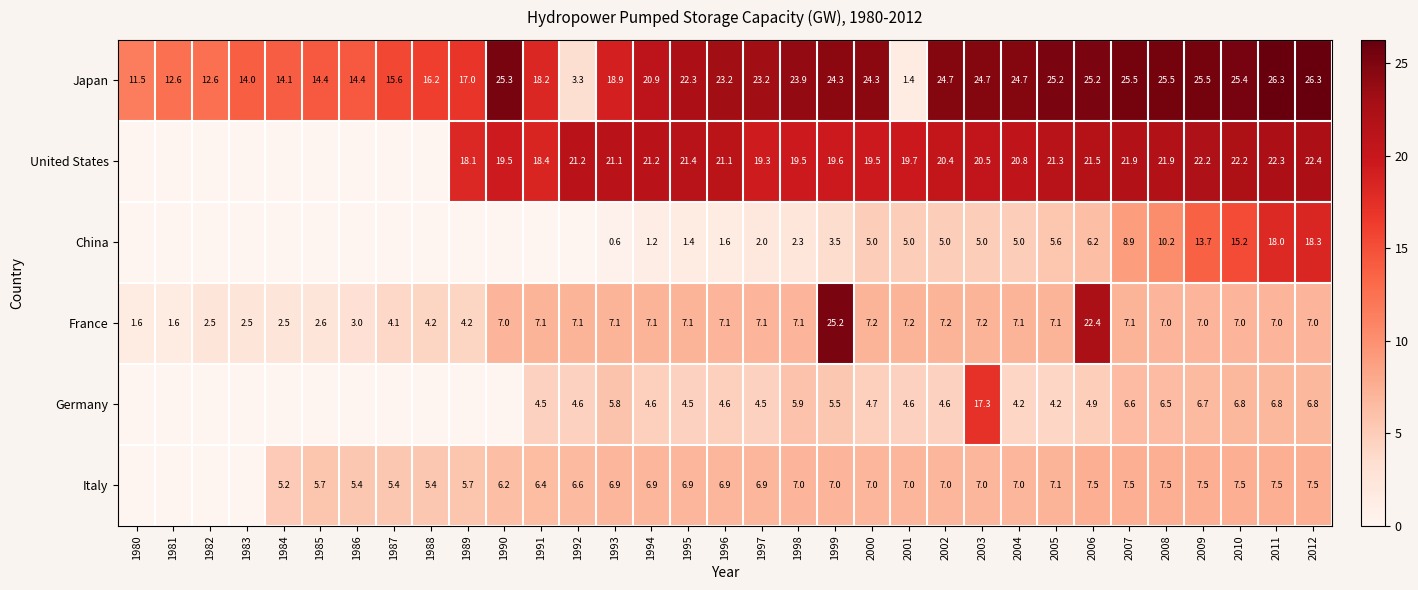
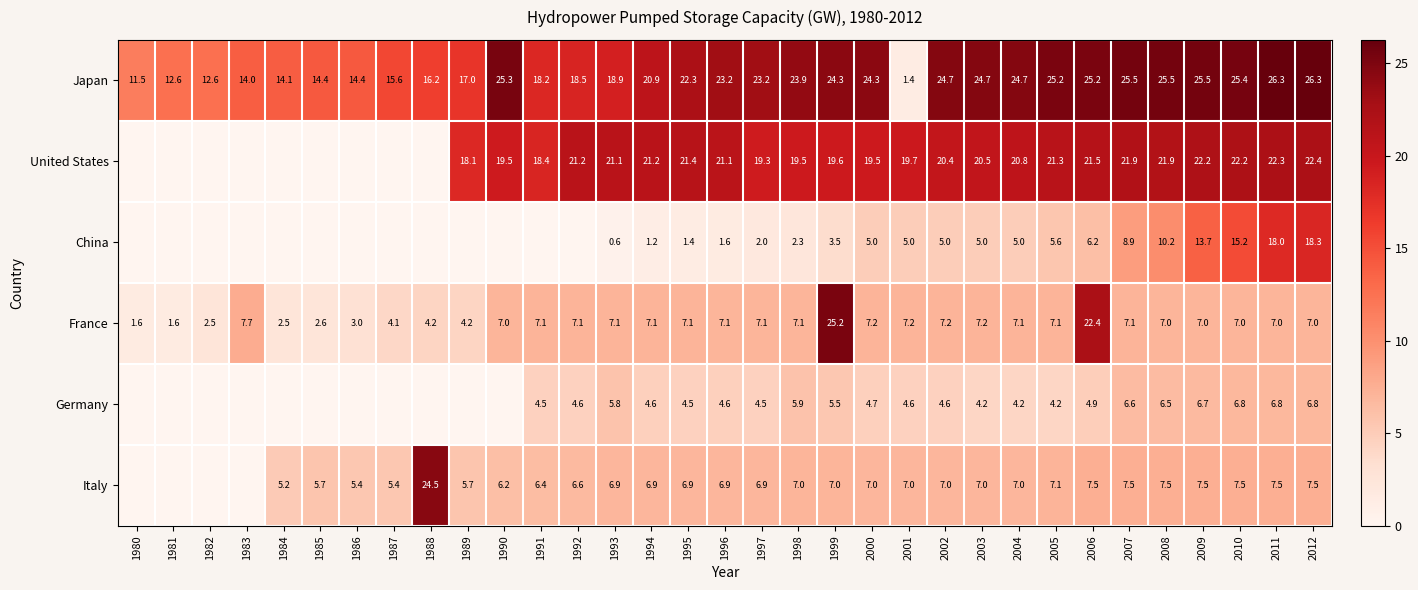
  {
    "Japan": {
      "1980": 11.5,
      "1981": 12.6,
      "1982": 12.6,
      "1983": 14.0,
      "1984": 14.1,
      "1985": 14.4,
      "1986": 14.4,
      "1987": 15.6,
      "1988": 16.2,
      "1989": 17.0,
      "1990": 25.3,
      "1991": 18.2,
-     "1992": 3.3,
+     "1992": 18.5,
      "1993": 18.9,
      "1994": 20.9,
      "1995": 22.3,
      "1996": 23.2,
      "1997": 23.2,
      "1998": 23.9,
      "1999": 24.3,
      "2000": 24.3,
      "2001": 1.4,
      "2002": 24.7,
      "2003": 24.7,
      "2004": 24.7,
      "2005": 25.2,
      "2006": 25.2,
      "2007": 25.5,
      "2008": 25.5,
      "2009": 25.5,
      "2010": 25.4,
      "2011": 26.3,
      "2012": 26.3
    },
    "United States": {
      "1989": 18.1,
      "1990": 19.5,
      "1991": 18.4,
      "1992": 21.2,
      "1993": 21.1,
      "1994": 21.2,
      "1995": 21.4,
      "1996": 21.1,
      "1997": 19.3,
      "1998": 19.5,
      "1999": 19.6,
      "2000": 19.5,
      "2001": 19.7,
      "2002": 20.4,
      "2003": 20.5,
      "2004": 20.8,
      "2005": 21.3,
      "2006": 21.5,
      "2007": 21.9,
      "2008": 21.9,
      "2009": 22.2,
      "2010": 22.2,
      "2011": 22.3,
      "2012": 22.4
    },
    "China": {
      "1993": 0.6,
      "1994": 1.2,
      "1995": 1.4,
      "1996": 1.6,
      "1997": 2.0,
      "1998": 2.3,
      "1999": 3.5,
      "2000": 5.0,
      "2001": 5.0,
      "2002": 5.0,
      "2003": 5.0,
      "2004": 5.0,
      "2005": 5.6,
      "2006": 6.2,
      "2007": 8.9,
      "2008": 10.2,
      "2009": 13.7,
      "2010": 15.2,
      "2011": 18.0,
      "2012": 18.3
    },
    "France": {
      "1980": 1.6,
      "1981": 1.6,
      "1982": 2.5,
-     "1983": 2.5,
+     "1983": 7.7,
      "1984": 2.5,
      "1985": 2.6,
      "1986": 3.0,
      "1987": 4.1,
      "1988": 4.2,
      "1989": 4.2,
      "1990": 7.0,
      "1991": 7.1,
      "1992": 7.1,
      "1993": 7.1,
      "1994": 7.1,
      "1995": 7.1,
      "1996": 7.1,
      "1997": 7.1,
      "1998": 7.1,
      "1999": 25.2,
      "2000": 7.2,
      "2001": 7.2,
      "2002": 7.2,
      "2003": 7.2,
      "2004": 7.1,
      "2005": 7.1,
      "2006": 22.4,
      "2007": 7.1,
      "2008": 7.0,
      "2009": 7.0,
      "2010": 7.0,
      "2011": 7.0,
      "2012": 7.0
    },
    "Germany": {
      "1991": 4.5,
      "1992": 4.6,
      "1993": 5.8,
      "1994": 4.6,
      "1995": 4.5,
      "1996": 4.6,
      "1997": 4.5,
      "1998": 5.9,
      "1999": 5.5,
      "2000": 4.7,
      "2001": 4.6,
      "2002": 4.6,
-     "2003": 17.3,
+     "2003": 4.2,
      "2004": 4.2,
      "2005": 4.2,
      "2006": 4.9,
      "2007": 6.6,
      "2008": 6.5,
      "2009": 6.7,
      "2010": 6.8,
      "2011": 6.8,
      "2012": 6.8
    },
    "Italy": {
      "1984": 5.2,
      "1985": 5.7,
      "1986": 5.4,
      "1987": 5.4,
-     "1988": 5.4,
+     "1988": 24.5,
      "1989": 5.7,
      "1990": 6.2,
      "1991": 6.4,
      "1992": 6.6,
      "1993": 6.9,
      "1994": 6.9,
      "1995": 6.9,
      "1996": 6.9,
      "1997": 6.9,
      "1998": 7.0,
      "1999": 7.0,
      "2000": 7.0,
      "2001": 7.0,
      "2002": 7.0,
      "2003": 7.0,
      "2004": 7.0,
      "2005": 7.1,
      "2006": 7.5,
      "2007": 7.5,
      "2008": 7.5,
      "2009": 7.5,
      "2010": 7.5,
      "2011": 7.5,
      "2012": 7.5
    }
  }
